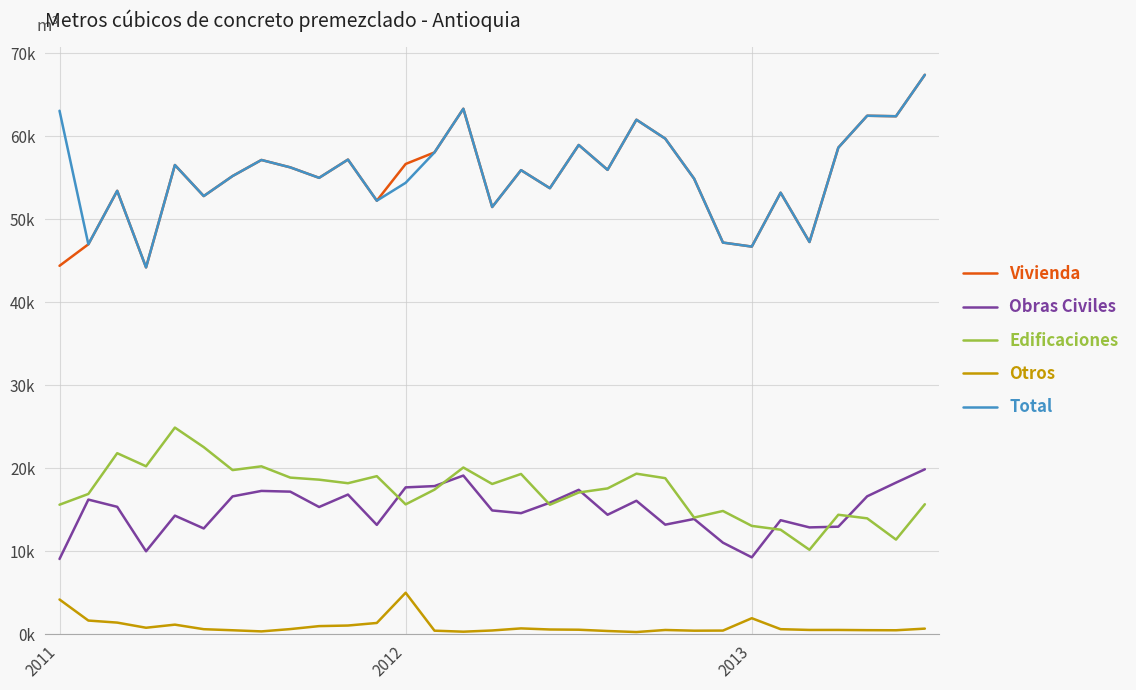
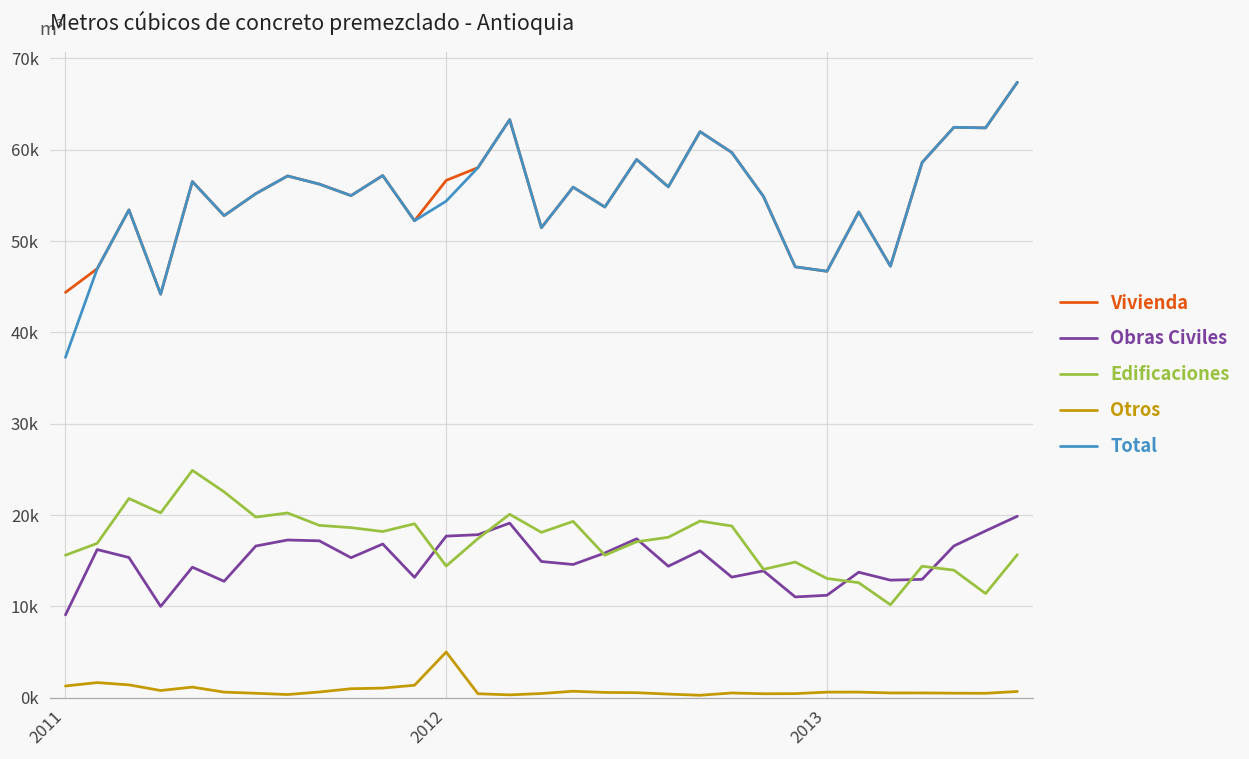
  {
    "Vivienda": {
      "2011": 44000,
      "2012": 57000
    },
    "Obras Civiles": {
      "2011": 9000,
      "2012": 18000,
-     "2013": 9000
+     "2013": 11000
    },
    "Edificaciones": {
      "2011": 16000,
-     "2012": 16000,
+     "2012": 14000,
      "2013": 13000
    },
    "Otros": {
-     "2011": 4000,
+     "2011": 1000,
      "2012": 5000,
-     "2013": 2000
+     "2013": 1000
    },
    "Total": {
-     "2011": 63000,
+     "2011": 37000,
      "2012": 54000
    }
  }
